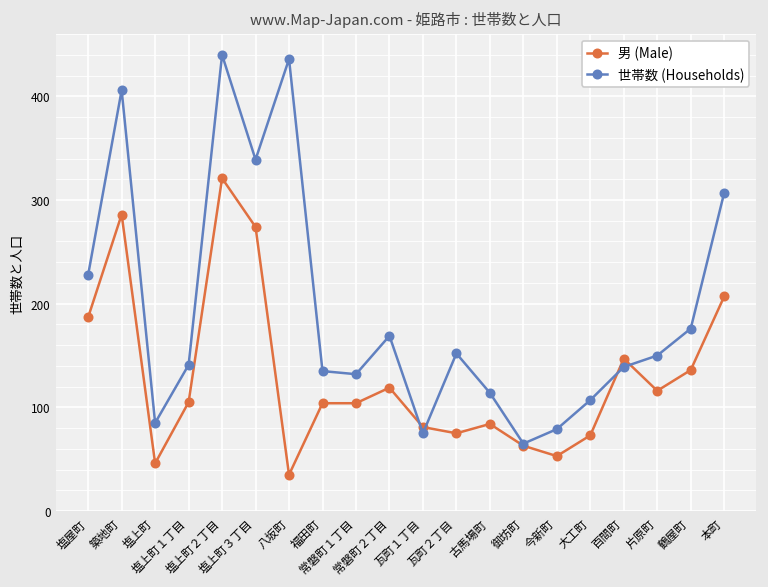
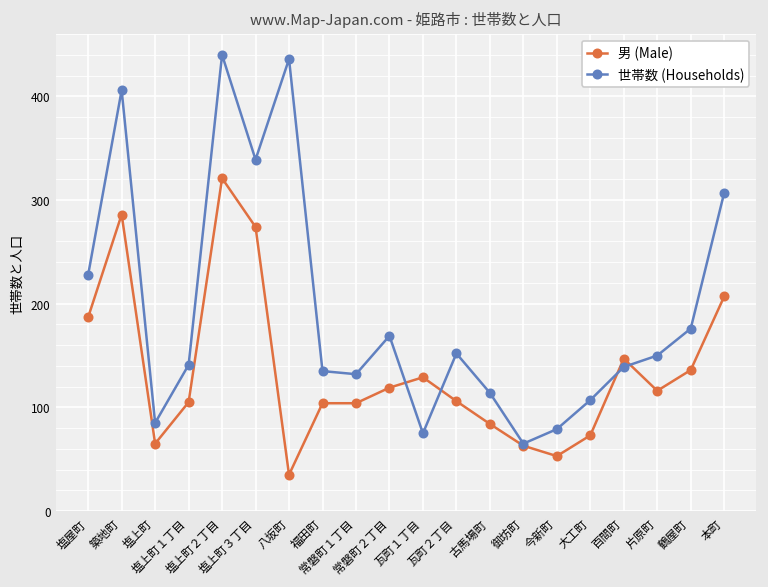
  {
    "男 (Male)": {
      "塩屋町": 190,
      "築地町": 290,
-     "塩上町": 50,
+     "塩上町": 70,
      "塩上町１丁目": 110,
      "塩上町２丁目": 320,
      "塩上町３丁目": 270,
      "八坂町": 40,
      "福田町": 100,
      "常磐町１丁目": 100,
      "常磐町２丁目": 120,
-     "瓦町１丁目": 80,
-     "瓦町２丁目": 80,
+     "瓦町１丁目": 130,
+     "瓦町２丁目": 110,
      "古馬場町": 80,
      "今新町": 50,
      "大工町": 70,
      "百間町": 150,
      "片原町": 120,
      "鶴屋町": 140,
      "本町": 210
    },
    "世帯数 (Households)": {
      "塩屋町": 230,
      "築地町": 410,
      "塩上町": 90,
      "塩上町１丁目": 140,
      "塩上町２丁目": 440,
      "塩上町３丁目": 340,
      "八坂町": 440,
      "福田町": 140,
      "常磐町１丁目": 130,
      "常磐町２丁目": 170,
      "瓦町１丁目": 80,
      "瓦町２丁目": 150,
      "古馬場町": 110,
      "今新町": 80,
      "大工町": 110,
      "百間町": 140,
      "片原町": 150,
      "鶴屋町": 180,
      "本町": 310
    }
  }
